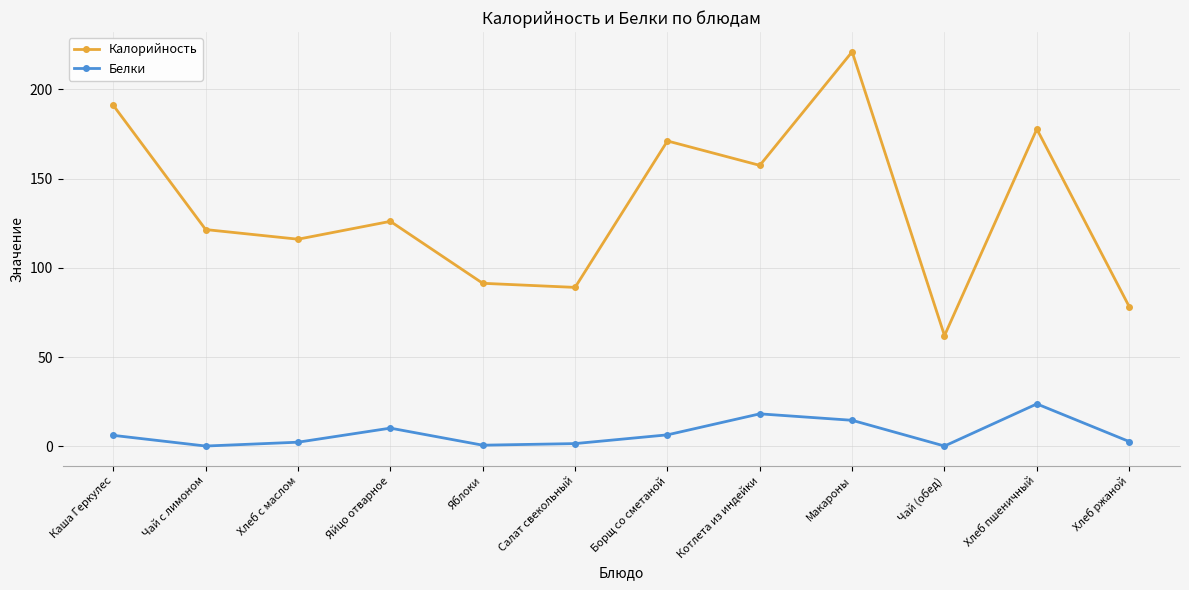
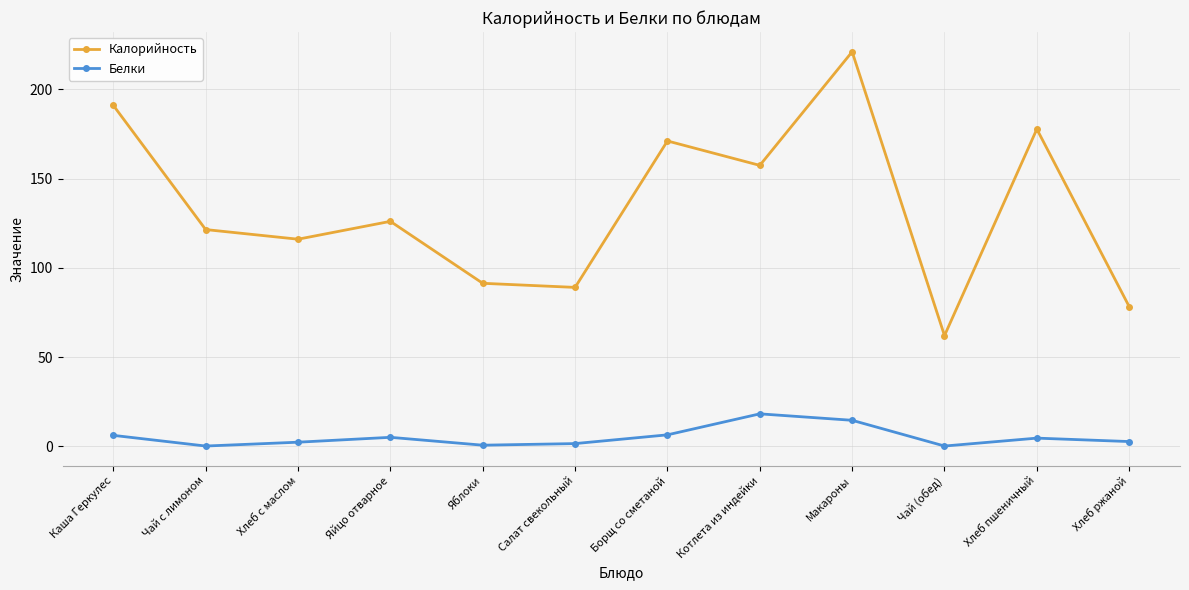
  {
    "Калорийность": {
      "Каша Геркулес": 191,
      "Чай с лимоном": 121,
      "Хлеб с маслом": 116,
      "Яйцо отварное": 126,
      "Яблоки": 91,
      "Салат свекольный": 89,
      "Борщ со сметаной": 171,
      "Котлета из индейки": 157,
      "Макароны": 221,
      "Чай (обед)": 62,
      "Хлеб пшеничный": 178,
      "Хлеб ржаной": 78
    },
    "Белки": {
      "Каша Геркулес": 6,
      "Чай с лимоном": 0,
      "Хлеб с маслом": 2,
-     "Яйцо отварное": 10,
+     "Яйцо отварное": 5,
      "Яблоки": 1,
      "Салат свекольный": 2,
      "Борщ со сметаной": 6,
      "Котлета из индейки": 18,
      "Макароны": 15,
      "Чай (обед)": 0,
-     "Хлеб пшеничный": 24,
+     "Хлеб пшеничный": 5,
      "Хлеб ржаной": 3
    }
  }
